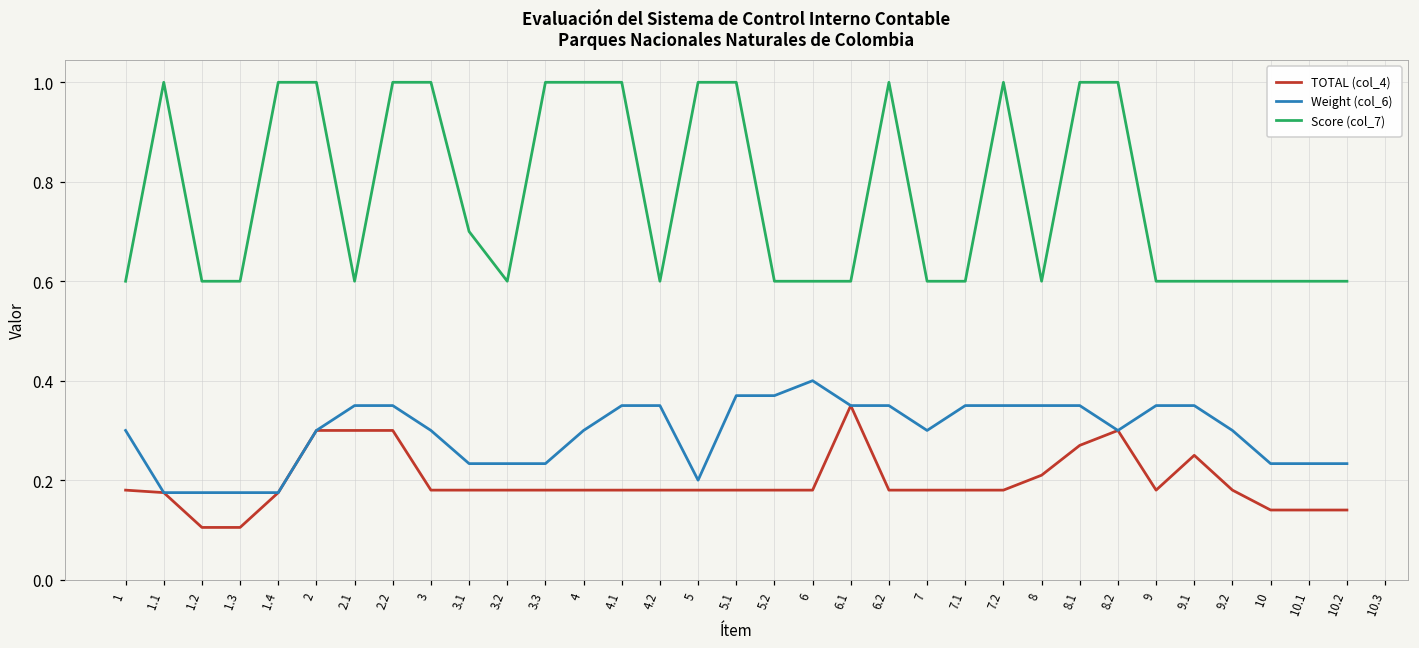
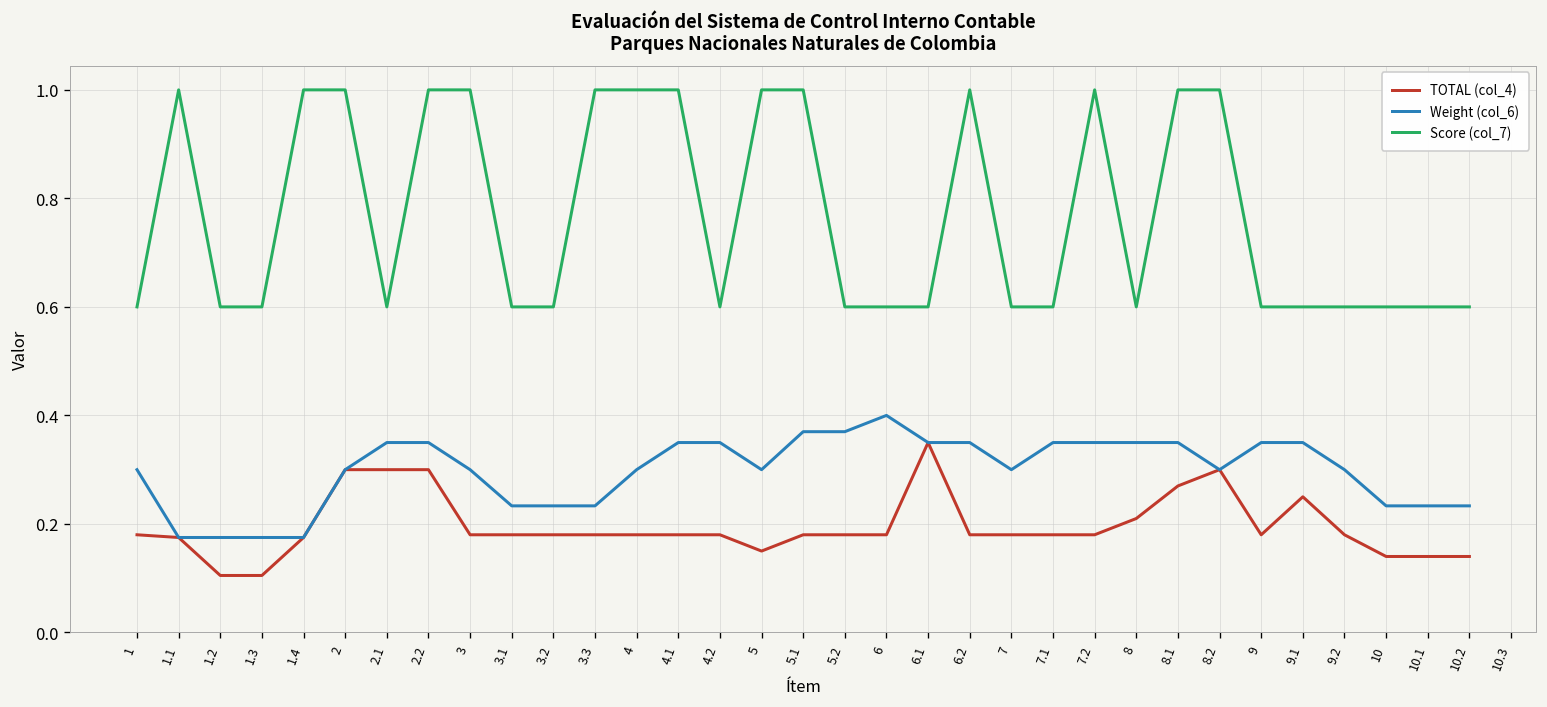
  {
    "TOTAL (col_4)": {
      "1": 0.18,
      "1.2": 0.11,
      "1.3": 0.11,
      "2.1": 0.30,
      "2.2": 0.30,
      "3": 0.18,
      "3.1": 0.18,
      "3.2": 0.18,
      "3.3": 0.18,
      "4": 0.18,
      "4.1": 0.18,
      "4.2": 0.18,
-     "5": 0.18,
+     "5": 0.15,
      "5.1": 0.18,
      "5.2": 0.18,
      "6": 0.18,
      "6.2": 0.18,
      "7": 0.18,
      "7.1": 0.18,
      "7.2": 0.18,
      "8": 0.21,
      "8.1": 0.27,
      "9": 0.18,
      "9.1": 0.25,
      "9.2": 0.18,
      "10": 0.14,
      "10.1": 0.14,
      "10.2": 0.14
    },
    "Weight (col_6)": {
      "1": 0.3,
      "1.2": 0.18,
      "1.3": 0.18,
      "2.1": 0.35,
      "2.2": 0.35,
      "3": 0.3,
      "3.1": 0.23,
      "3.2": 0.23,
      "3.3": 0.23,
      "4": 0.3,
      "4.1": 0.35,
      "4.2": 0.35,
-     "5": 0.2,
+     "5": 0.3,
      "5.1": 0.37,
      "5.2": 0.37,
      "6": 0.4,
      "6.2": 0.35,
      "7": 0.3,
      "7.1": 0.35,
      "7.2": 0.35,
      "8": 0.35,
      "8.1": 0.35,
      "9": 0.35,
      "9.1": 0.35,
      "9.2": 0.3,
      "10": 0.23,
      "10.1": 0.23,
      "10.2": 0.23
    },
    "Score (col_7)": {
      "1": 0.6,
      "1.1": 1.0,
      "1.2": 0.6,
      "1.3": 0.6,
      "1.4": 1.0,
      "2": 1.0,
      "2.1": 0.6,
      "2.2": 1.0,
      "3": 1.0,
-     "3.1": 0.7,
+     "3.1": 0.6,
      "3.2": 0.6,
      "3.3": 1.0,
      "4": 1.0,
      "4.1": 1.0,
      "4.2": 0.6,
      "5": 1.0,
      "5.1": 1.0,
      "5.2": 0.6,
      "6": 0.6,
      "6.1": 0.6,
      "6.2": 1.0,
      "7": 0.6,
      "7.1": 0.6,
      "7.2": 1.0,
      "8": 0.6,
      "8.1": 1.0,
      "8.2": 1.0,
      "9": 0.6,
      "9.1": 0.6,
      "9.2": 0.6,
      "10": 0.6,
      "10.1": 0.6,
      "10.2": 0.6
    }
  }
